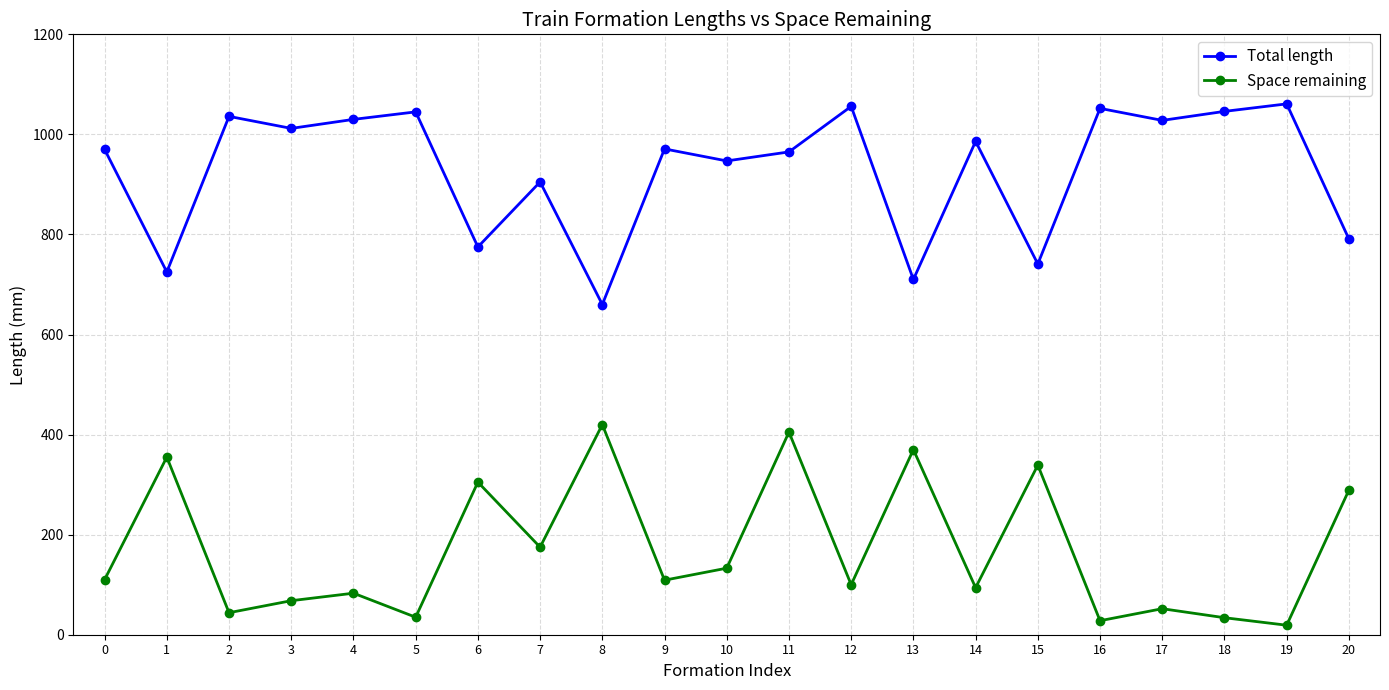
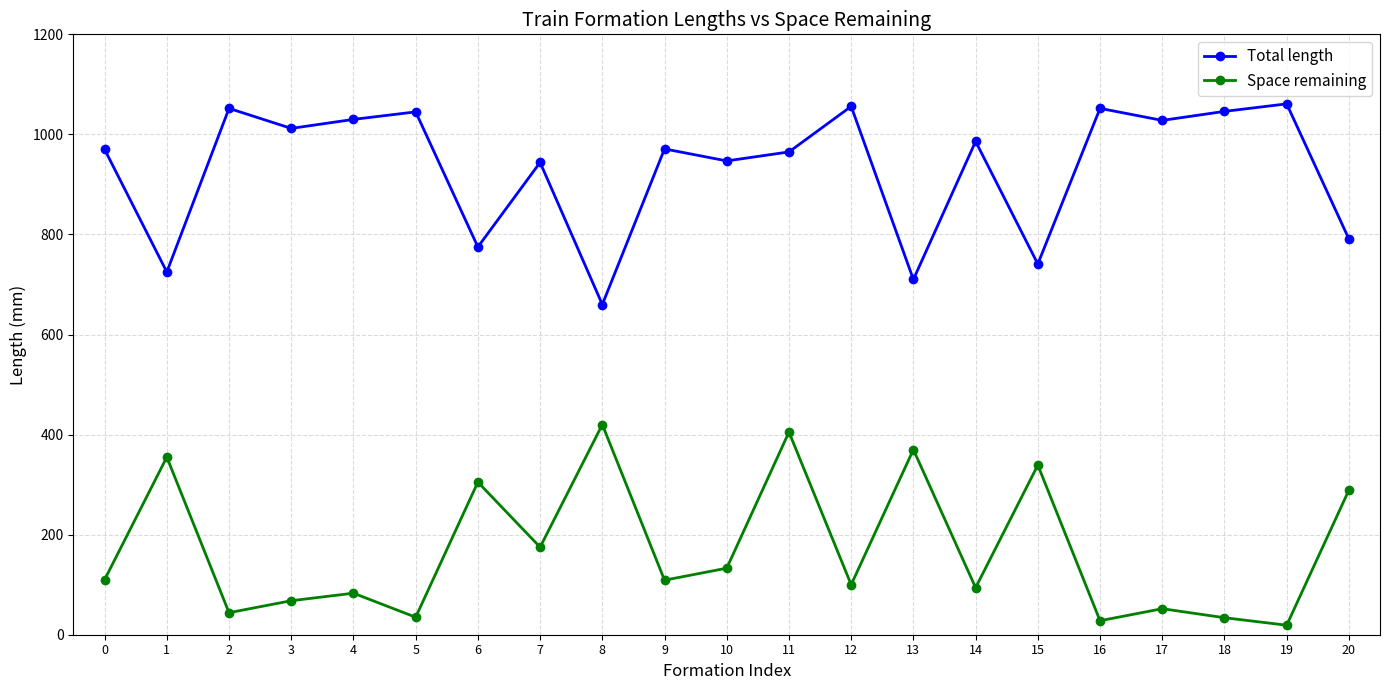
  {
    "Total length": {
      "0": 970,
      "1": 730,
-     "2": 1040,
+     "2": 1050,
      "3": 1010,
      "4": 1030,
      "5": 1050,
      "6": 780,
-     "7": 910,
+     "7": 940,
      "8": 660,
      "9": 970,
      "10": 950,
      "11": 970,
      "12": 1060,
      "13": 710,
      "14": 990,
      "15": 740,
      "16": 1050,
      "17": 1030,
      "18": 1050,
      "19": 1060,
      "20": 790
    },
    "Space remaining": {
      "0": 110,
      "1": 360,
      "2": 40,
      "3": 70,
      "4": 80,
      "5": 40,
      "6": 310,
      "7": 180,
      "8": 420,
      "9": 110,
      "10": 130,
      "11": 410,
      "12": 100,
      "13": 370,
      "14": 90,
      "15": 340,
      "16": 30,
      "17": 50,
      "18": 30,
      "19": 20,
      "20": 290
    }
  }
